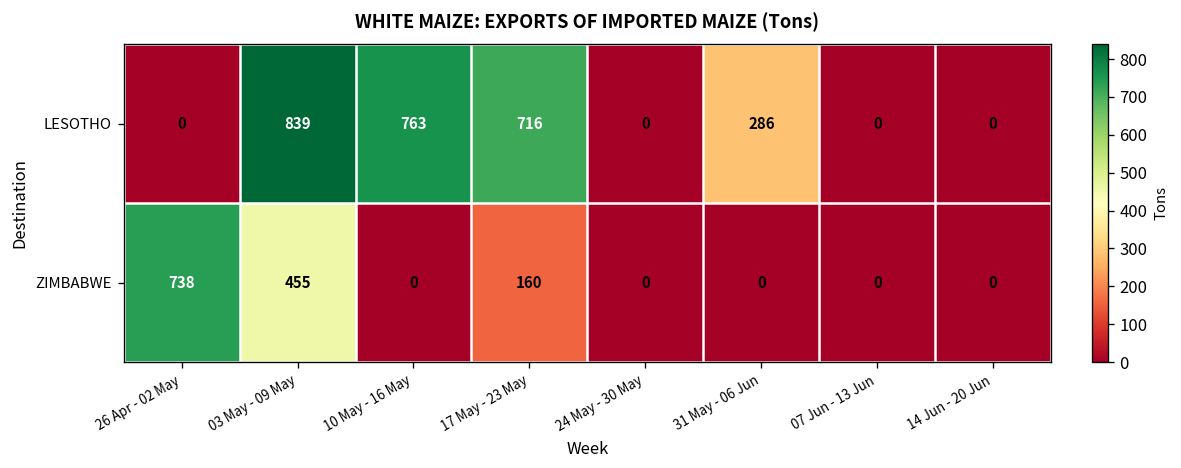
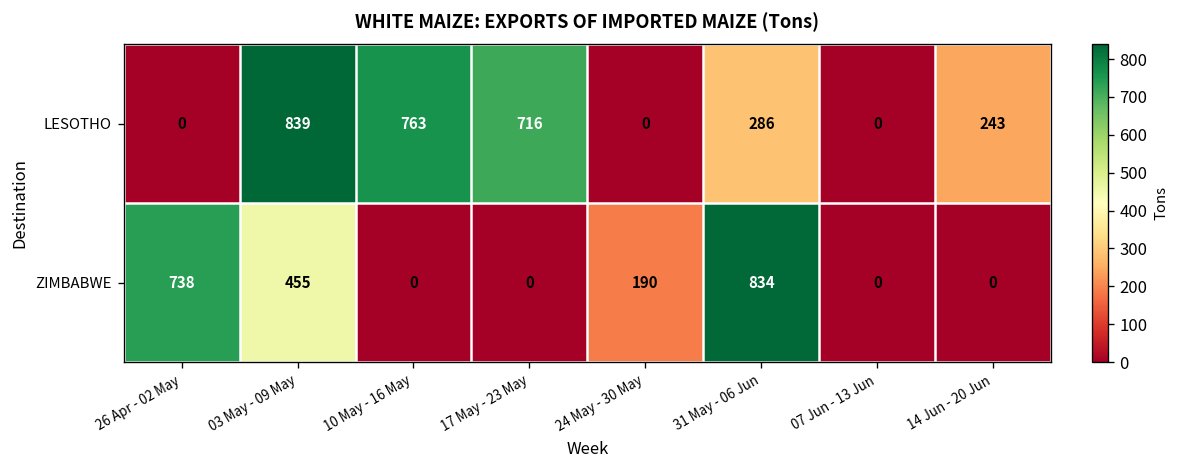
  {
    "LESOTHO": {
      "26 Apr - 02 May": 0,
      "03 May - 09 May": 839,
      "10 May - 16 May": 763,
      "17 May - 23 May": 716,
      "24 May - 30 May": 0,
      "31 May - 06 Jun": 286,
      "07 Jun - 13 Jun": 0,
-     "14 Jun - 20 Jun": 0
+     "14 Jun - 20 Jun": 243
    },
    "ZIMBABWE": {
      "26 Apr - 02 May": 738,
      "03 May - 09 May": 455,
      "10 May - 16 May": 0,
-     "17 May - 23 May": 160,
-     "24 May - 30 May": 0,
-     "31 May - 06 Jun": 0,
+     "17 May - 23 May": 0,
+     "24 May - 30 May": 190,
+     "31 May - 06 Jun": 834,
      "07 Jun - 13 Jun": 0,
      "14 Jun - 20 Jun": 0
    }
  }
